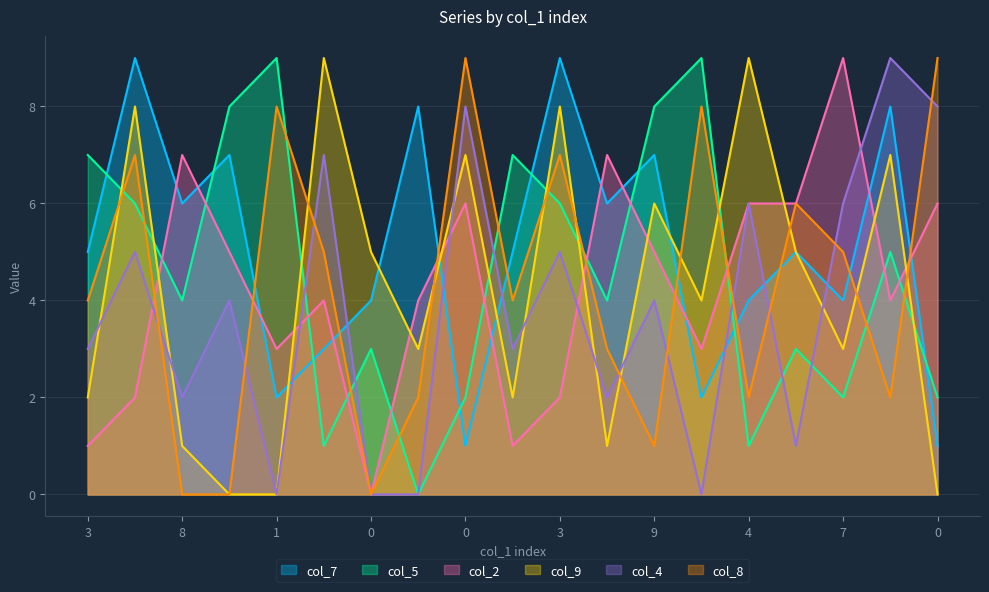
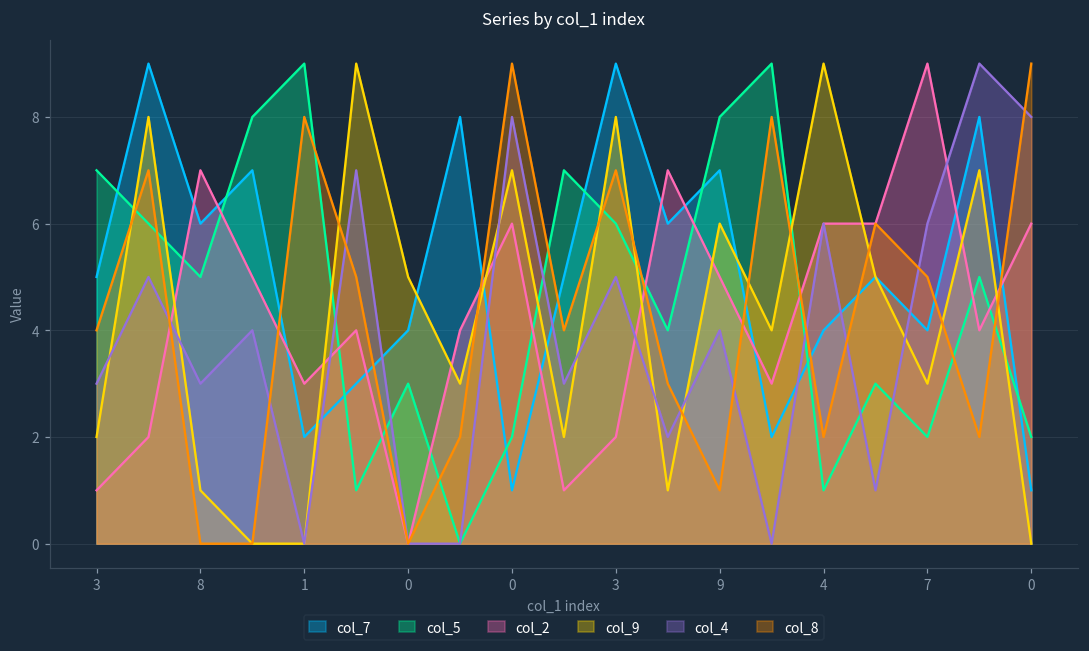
  {
    "col_7": {
      "8": 6,
      "4": 4
    },
    "col_5": {
-     "8": 4,
+     "8": 5,
      "4": 1
    },
    "col_2": {
      "8": 7
    },
    "col_4": {
-     "8": 2
+     "8": 3
    }
  }
